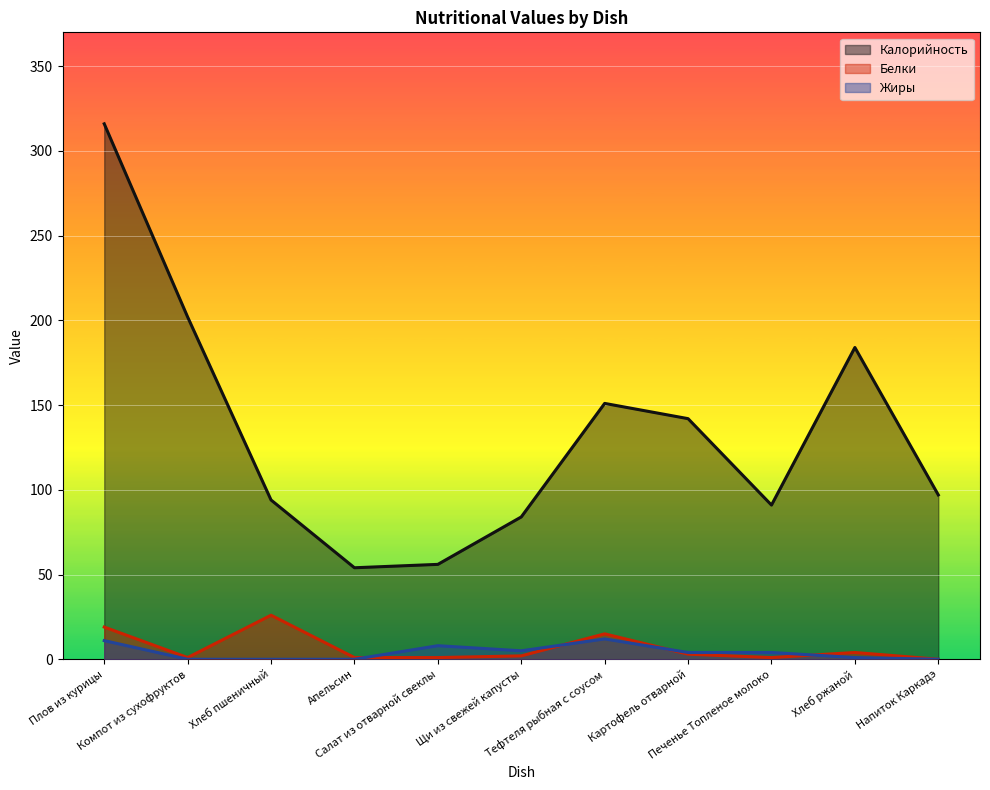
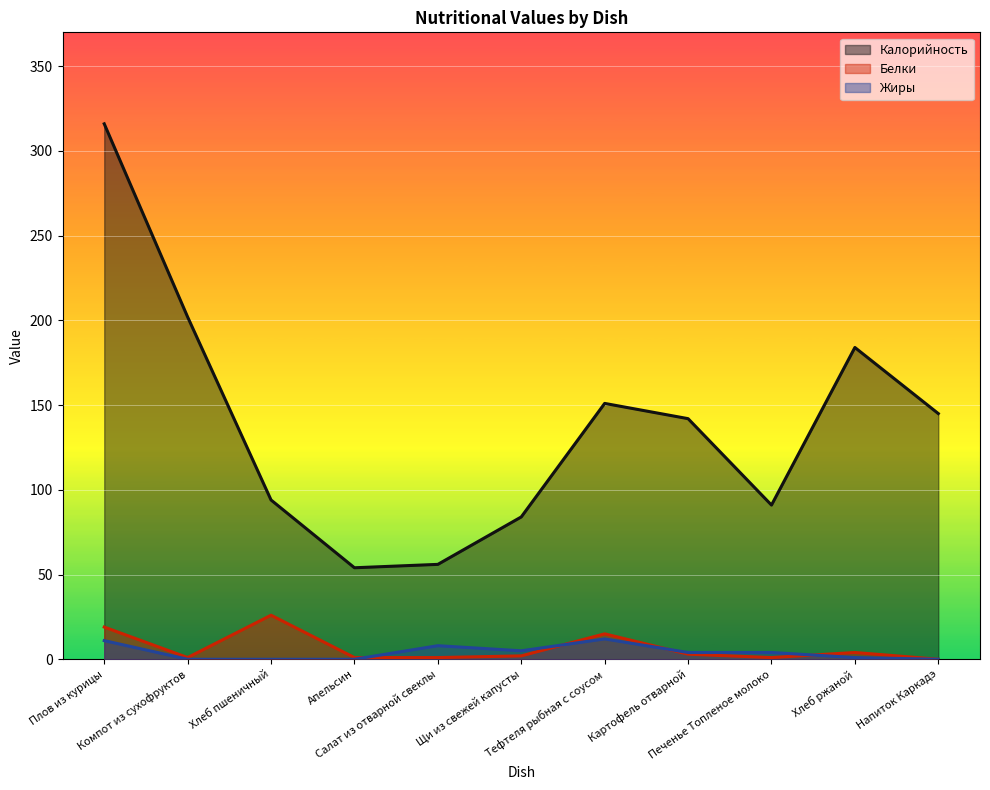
  {
    "Калорийность": {
      "Плов из курицы": 316,
      "Компот из сухофруктов": 202,
      "Хлеб пшеничный": 94,
      "Апельсин": 54,
      "Салат из отварной свеклы": 56,
      "Щи из свежей капусты": 84,
      "Тефтеля рыбная с соусом": 151,
      "Картофель отварной": 142,
      "Печенье Топленое молоко": 91,
      "Хлеб ржаной": 184,
-     "Напиток Каркадэ": 97
+     "Напиток Каркадэ": 145
    },
    "Белки": {
      "Плов из курицы": 19,
      "Хлеб пшеничный": 26,
      "Салат из отварной свеклы": 1,
      "Щи из свежей капусты": 2,
      "Тефтеля рыбная с соусом": 15,
      "Печенье Топленое молоко": 1,
      "Хлеб ржаной": 4
    },
    "Жиры": {
      "Плов из курицы": 11,
      "Хлеб пшеничный": 0,
      "Салат из отварной свеклы": 8,
      "Щи из свежей капусты": 5,
      "Тефтеля рыбная с соусом": 12,
      "Печенье Топленое молоко": 4,
      "Хлеб ржаной": 1
    }
  }
